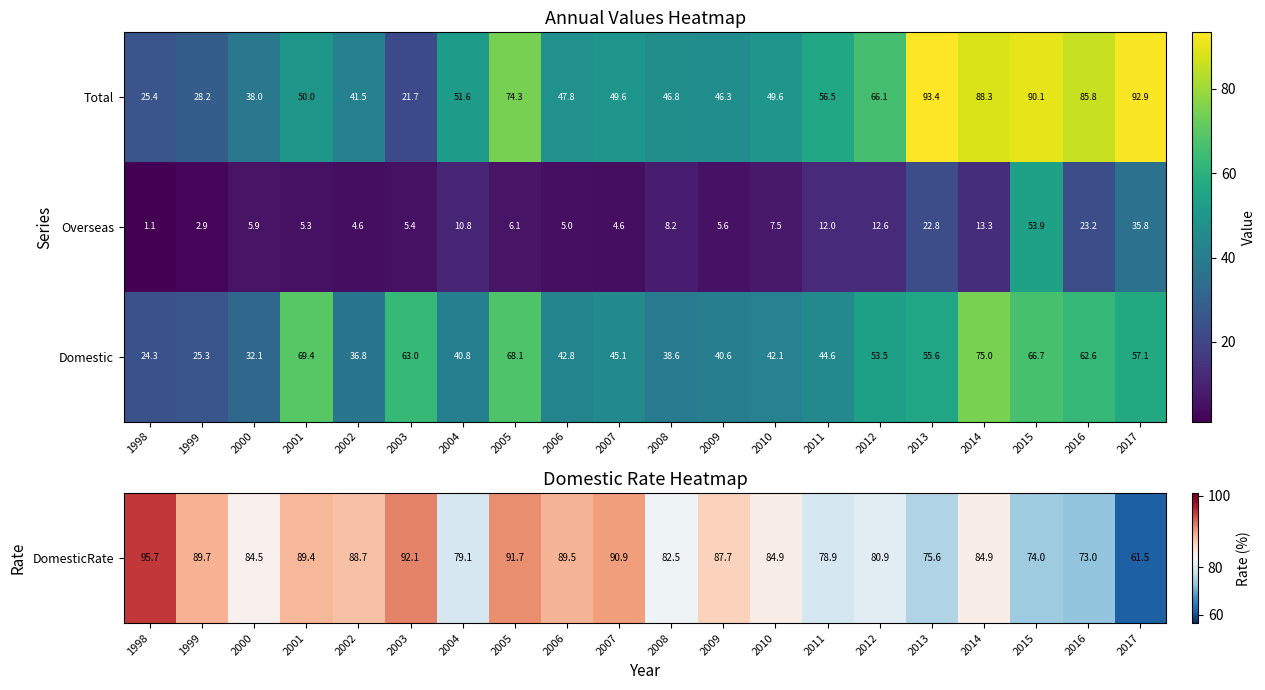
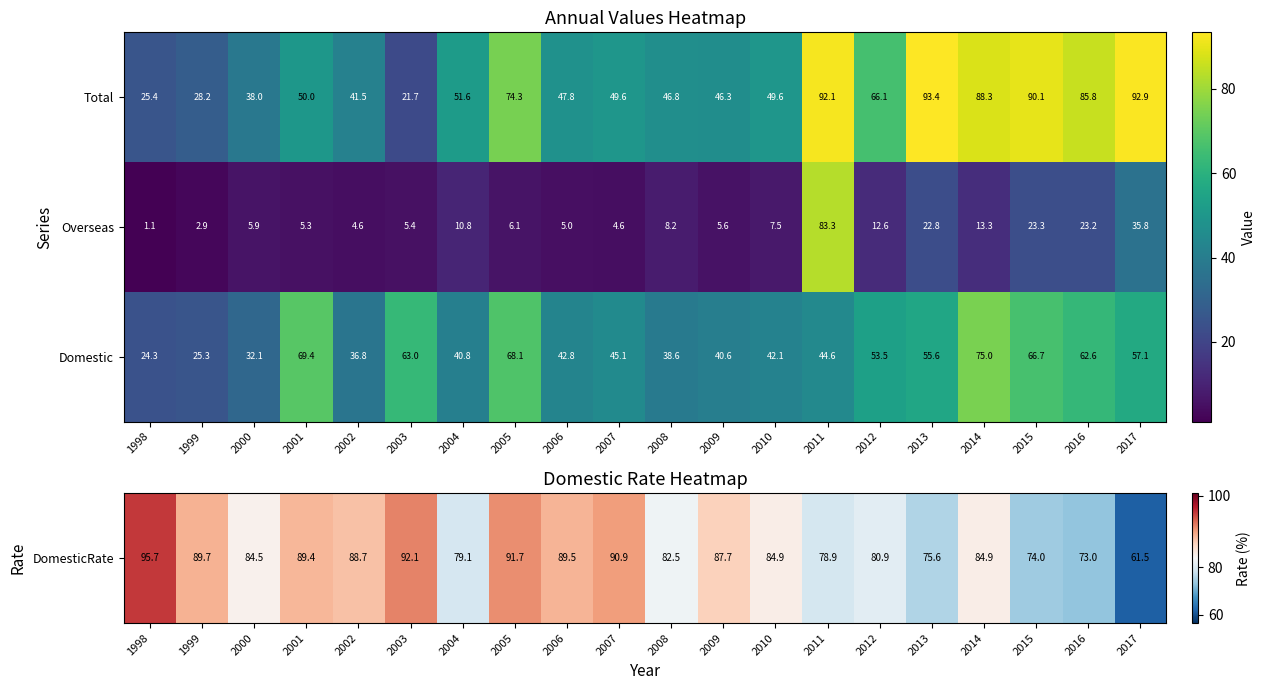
  {
    "Total": {
      "1998": 25.4,
      "1999": 28.2,
      "2000": 38.0,
      "2001": 50.0,
      "2002": 41.5,
      "2003": 21.7,
      "2004": 51.6,
      "2005": 74.3,
      "2006": 47.8,
      "2007": 49.6,
      "2008": 46.8,
      "2009": 46.3,
      "2010": 49.6,
-     "2011": 56.5,
+     "2011": 92.1,
      "2012": 66.1,
      "2013": 93.4,
      "2014": 88.3,
      "2015": 90.1,
      "2016": 85.8,
      "2017": 92.9
    },
    "Overseas": {
      "1998": 1.1,
      "1999": 2.9,
      "2000": 5.9,
      "2001": 5.3,
      "2002": 4.6,
      "2003": 5.4,
      "2004": 10.8,
      "2005": 6.1,
      "2006": 5.0,
      "2007": 4.6,
      "2008": 8.2,
      "2009": 5.6,
      "2010": 7.5,
-     "2011": 12.0,
+     "2011": 83.3,
      "2012": 12.6,
      "2013": 22.8,
      "2014": 13.3,
-     "2015": 53.9,
+     "2015": 23.3,
      "2016": 23.2,
      "2017": 35.8
    },
    "Domestic": {
      "1998": 24.3,
      "1999": 25.3,
      "2000": 32.1,
      "2001": 69.4,
      "2002": 36.8,
      "2003": 63.0,
      "2004": 40.8,
      "2005": 68.1,
      "2006": 42.8,
      "2007": 45.1,
      "2008": 38.6,
      "2009": 40.6,
      "2010": 42.1,
      "2011": 44.6,
      "2012": 53.5,
      "2013": 55.6,
      "2014": 75.0,
      "2015": 66.7,
      "2016": 62.6,
      "2017": 57.1
    }
  }
